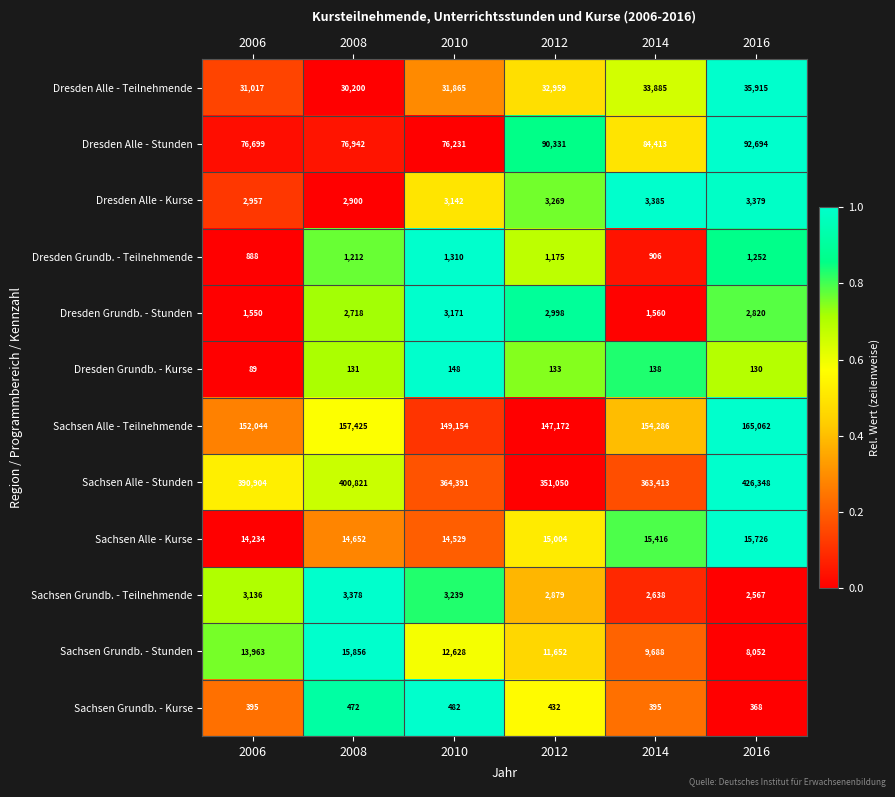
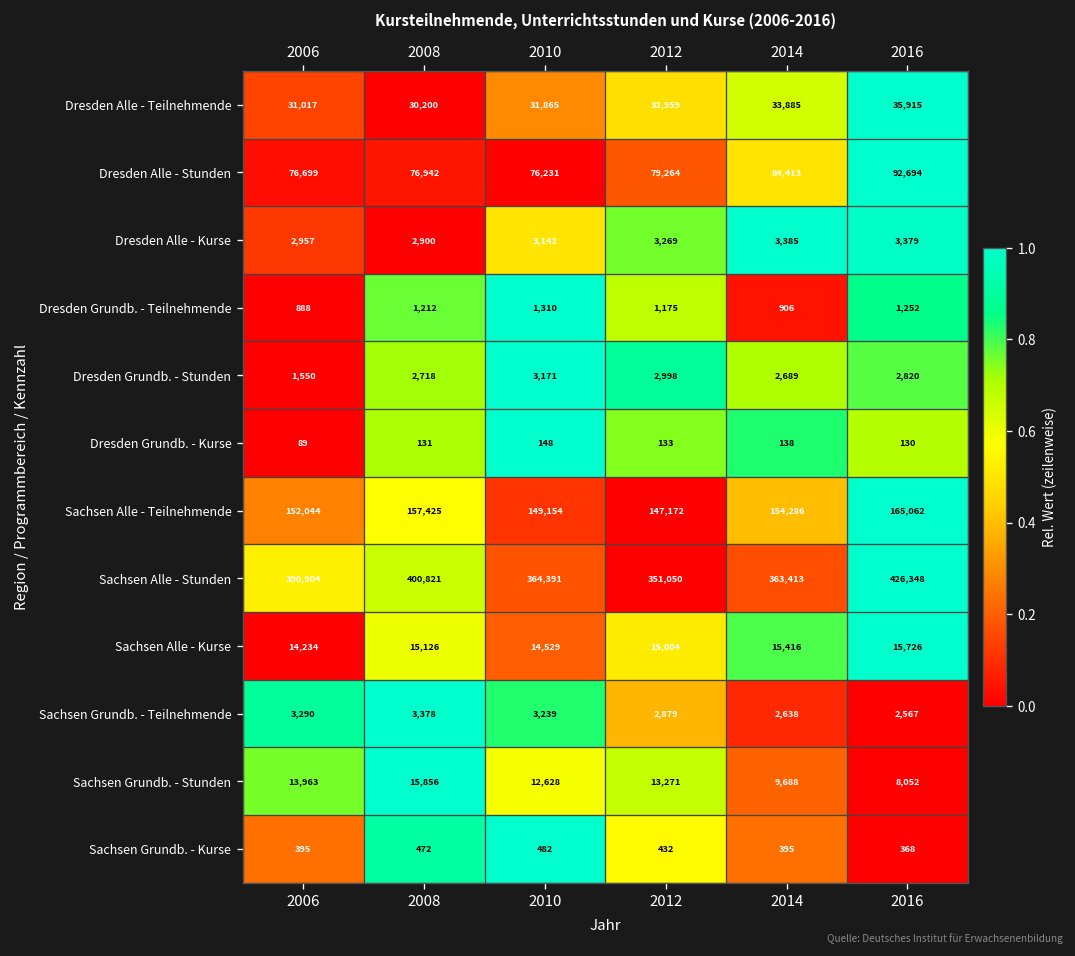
  {
    "Dresden Alle - Teilnehmende": {
      "2006": "31,017",
      "2008": "30,200",
      "2010": "31,865",
      "2012": "32,959",
      "2014": "33,885",
      "2016": "35,915"
    },
    "Dresden Alle - Stunden": {
      "2006": "76,699",
      "2008": "76,942",
      "2010": "76,231",
-     "2012": "90,331",
+     "2012": "79,264",
      "2014": "84,413",
      "2016": "92,694"
    },
    "Dresden Alle - Kurse": {
      "2006": "2,957",
      "2008": "2,900",
      "2010": "3,142",
      "2012": "3,269",
      "2014": "3,385",
      "2016": "3,379"
    },
    "Dresden Grundb. - Teilnehmende": {
      "2006": "888",
      "2008": "1,212",
      "2010": "1,310",
      "2012": "1,175",
      "2014": "906",
      "2016": "1,252"
    },
    "Dresden Grundb. - Stunden": {
      "2006": "1,550",
      "2008": "2,718",
      "2010": "3,171",
      "2012": "2,998",
-     "2014": "1,560",
+     "2014": "2,689",
      "2016": "2,820"
    },
    "Dresden Grundb. - Kurse": {
      "2006": "89",
      "2008": "131",
      "2010": "148",
      "2012": "133",
      "2014": "138",
      "2016": "130"
    },
    "Sachsen Alle - Teilnehmende": {
      "2006": "152,044",
      "2008": "157,425",
      "2010": "149,154",
      "2012": "147,172",
      "2014": "154,286",
      "2016": "165,062"
    },
    "Sachsen Alle - Stunden": {
      "2006": "390,904",
      "2008": "400,821",
      "2010": "364,391",
      "2012": "351,050",
      "2014": "363,413",
      "2016": "426,348"
    },
    "Sachsen Alle - Kurse": {
      "2006": "14,234",
-     "2008": "14,652",
+     "2008": "15,126",
      "2010": "14,529",
      "2012": "15,004",
      "2014": "15,416",
      "2016": "15,726"
    },
    "Sachsen Grundb. - Teilnehmende": {
-     "2006": "3,136",
+     "2006": "3,290",
      "2008": "3,378",
      "2010": "3,239",
      "2012": "2,879",
      "2014": "2,638",
      "2016": "2,567"
    },
    "Sachsen Grundb. - Stunden": {
      "2006": "13,963",
      "2008": "15,856",
      "2010": "12,628",
-     "2012": "11,652",
+     "2012": "13,271",
      "2014": "9,688",
      "2016": "8,052"
    },
    "Sachsen Grundb. - Kurse": {
      "2006": "395",
      "2008": "472",
      "2010": "482",
      "2012": "432",
      "2014": "395",
      "2016": "368"
    }
  }
